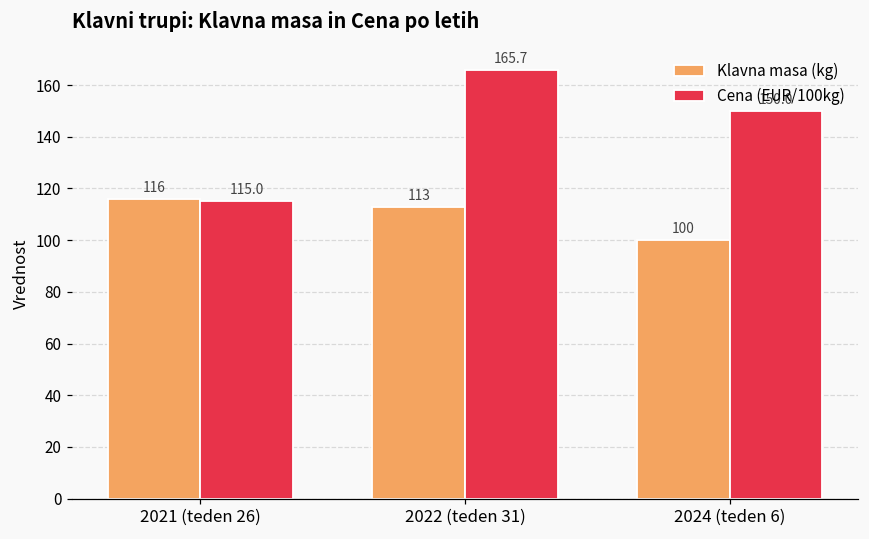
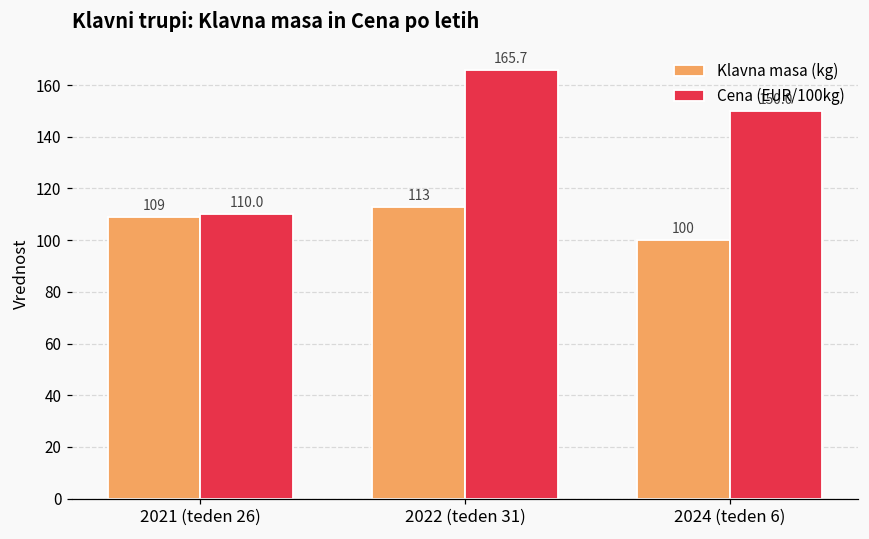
  {
    "Klavna masa (kg)": {
-     "2021 (teden 26)": 116,
+     "2021 (teden 26)": 109,
      "2022 (teden 31)": 113,
      "2024 (teden 6)": 100
    },
    "Cena (EUR/100kg)": {
-     "2021 (teden 26)": 115.0,
+     "2021 (teden 26)": 110.0,
      "2022 (teden 31)": 165.7,
      "2024 (teden 6)": 150.0
    }
  }
